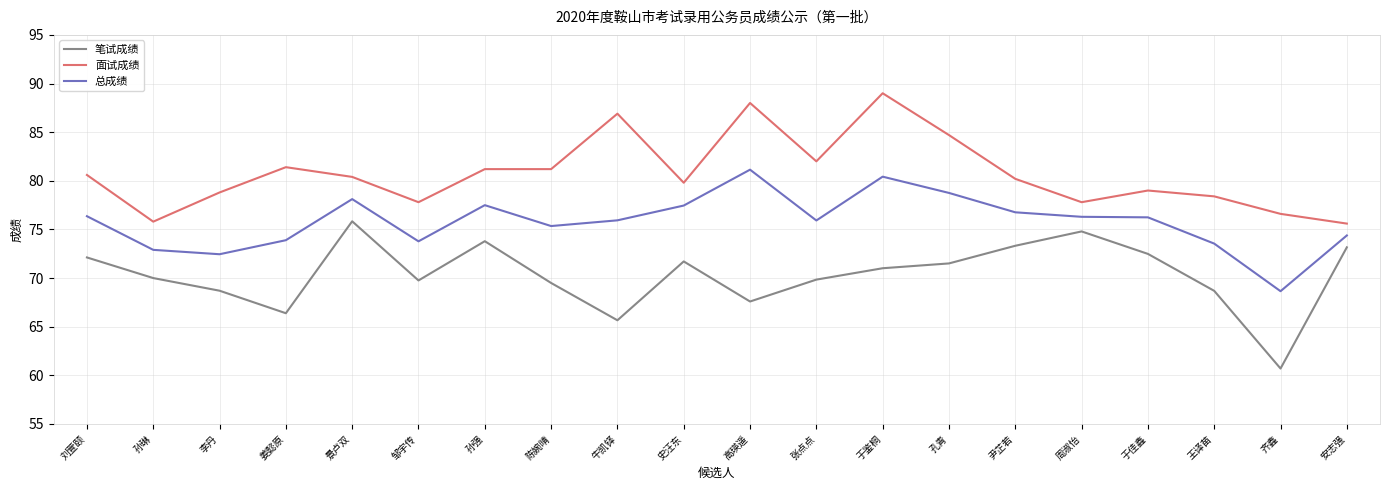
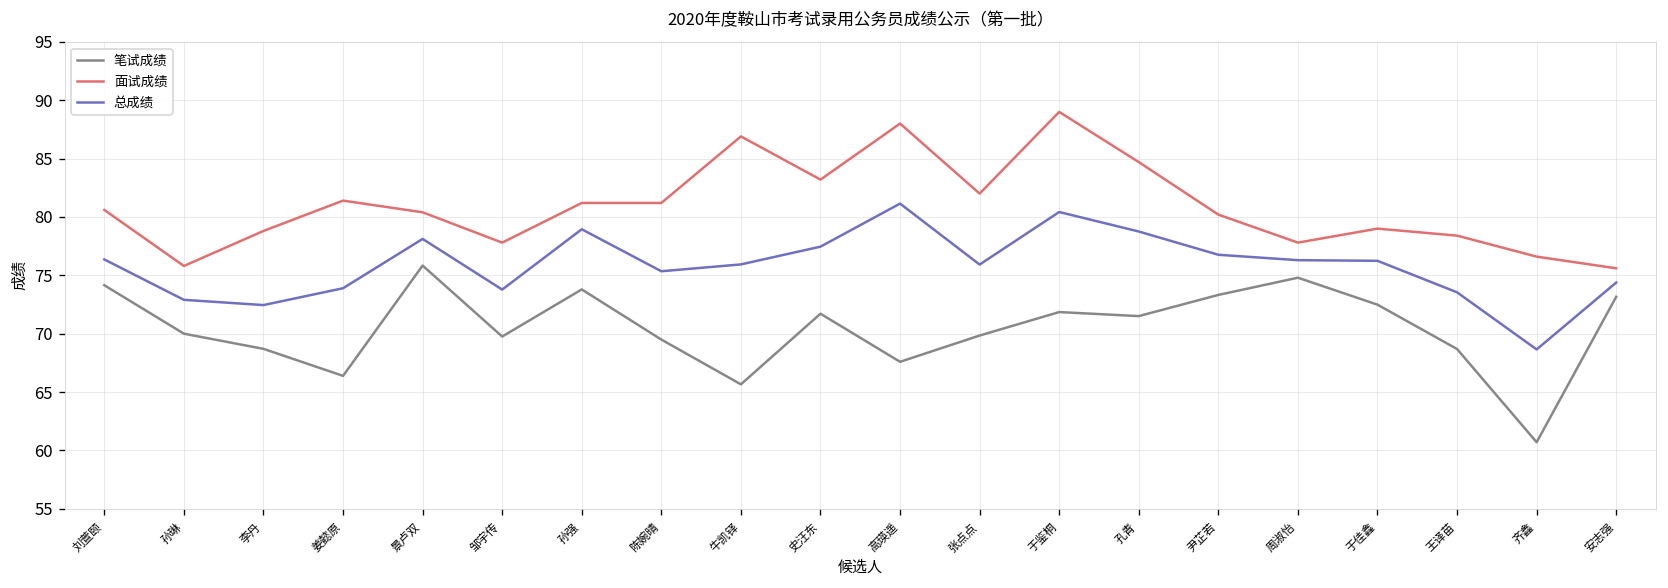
  {
    "笔试成绩": {
-     "刘萱颐": 72,
+     "刘萱颐": 74,
      "孙琳": 70,
      "李丹": 69,
      "姜懿原": 66,
      "景卢双": 76,
      "邹宇传": 70,
      "孙强": 74,
      "陈婉晴": 69,
      "牛凯铎": 66,
      "史汪东": 72,
      "高瑛遥": 68,
      "张点点": 70,
-     "于鉴桐": 71,
+     "于鉴桐": 72,
      "孔青": 72,
      "尹芷若": 73,
      "周淑怡": 75,
      "于佳鑫": 72,
      "王译苗": 69,
      "齐鑫": 61,
      "安志强": 73
    },
    "面试成绩": {
      "刘萱颐": 81,
      "孙琳": 76,
      "李丹": 79,
      "姜懿原": 81,
      "景卢双": 80,
      "邹宇传": 78,
      "孙强": 81,
      "陈婉晴": 81,
      "牛凯铎": 87,
-     "史汪东": 80,
+     "史汪东": 83,
      "高瑛遥": 88,
      "张点点": 82,
      "于鉴桐": 89,
      "孔青": 85,
      "尹芷若": 80,
      "周淑怡": 78,
      "于佳鑫": 79,
      "王译苗": 78,
      "齐鑫": 77,
      "安志强": 76
    },
    "总成绩": {
      "刘萱颐": 76,
      "孙琳": 73,
      "李丹": 72,
      "姜懿原": 74,
      "景卢双": 78,
      "邹宇传": 74,
-     "孙强": 77,
+     "孙强": 79,
      "陈婉晴": 75,
      "牛凯铎": 76,
      "史汪东": 77,
      "高瑛遥": 81,
      "张点点": 76,
      "于鉴桐": 80,
      "孔青": 79,
      "尹芷若": 77,
      "周淑怡": 76,
      "于佳鑫": 76,
      "王译苗": 74,
      "齐鑫": 69,
      "安志强": 74
    }
  }
